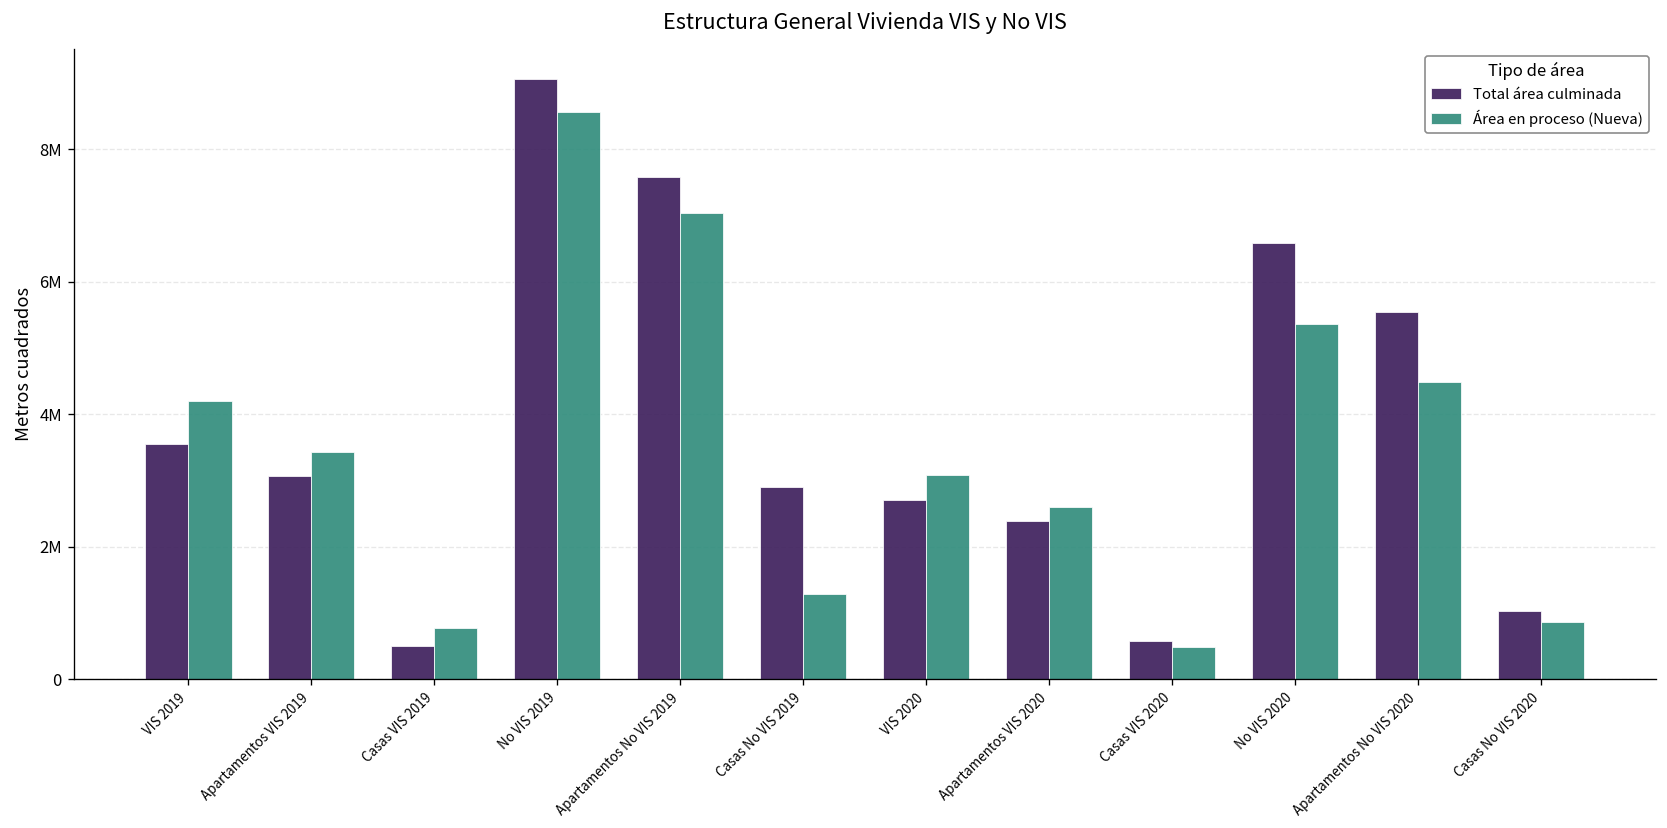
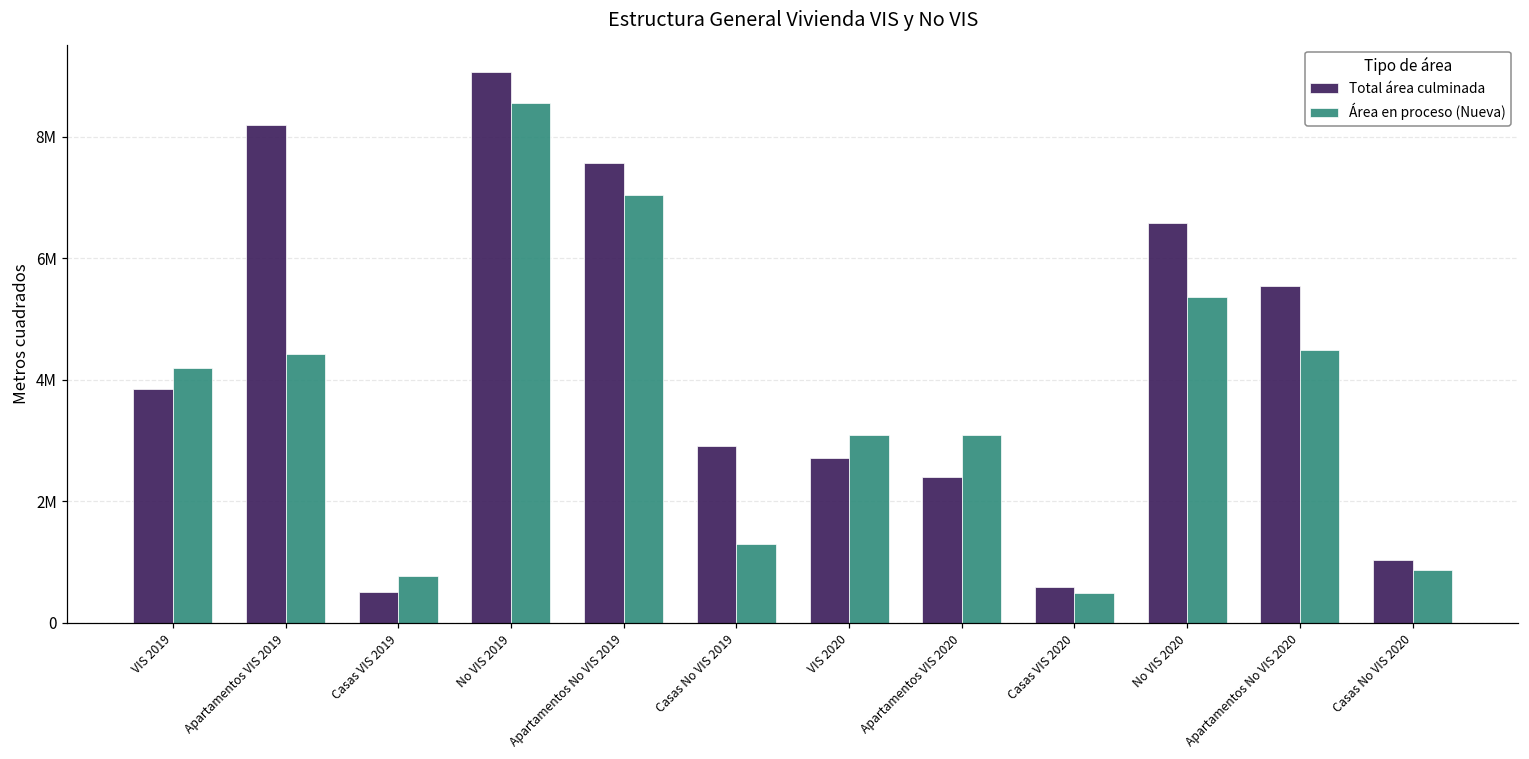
  {
    "Total área culminada": {
-     "VIS 2019": 3600000,
-     "Apartamentos VIS 2019": 3100000,
+     "VIS 2019": 3800000,
+     "Apartamentos VIS 2019": 8200000,
      "Casas VIS 2019": 500000,
      "No VIS 2019": 9100000,
      "Apartamentos No VIS 2019": 7600000,
      "Casas No VIS 2019": 2900000,
      "VIS 2020": 2700000,
      "Apartamentos VIS 2020": 2400000,
      "Casas VIS 2020": 600000,
      "No VIS 2020": 6600000,
      "Apartamentos No VIS 2020": 5500000,
      "Casas No VIS 2020": 1000000
    },
    "Área en proceso (Nueva)": {
      "VIS 2019": 4200000,
-     "Apartamentos VIS 2019": 3400000,
+     "Apartamentos VIS 2019": 4400000,
      "Casas VIS 2019": 800000,
      "No VIS 2019": 8600000,
      "Apartamentos No VIS 2019": 7000000,
      "Casas No VIS 2019": 1300000,
      "VIS 2020": 3100000,
-     "Apartamentos VIS 2020": 2600000,
+     "Apartamentos VIS 2020": 3100000,
      "Casas VIS 2020": 500000,
      "No VIS 2020": 5400000,
      "Apartamentos No VIS 2020": 4500000,
      "Casas No VIS 2020": 900000
    }
  }
